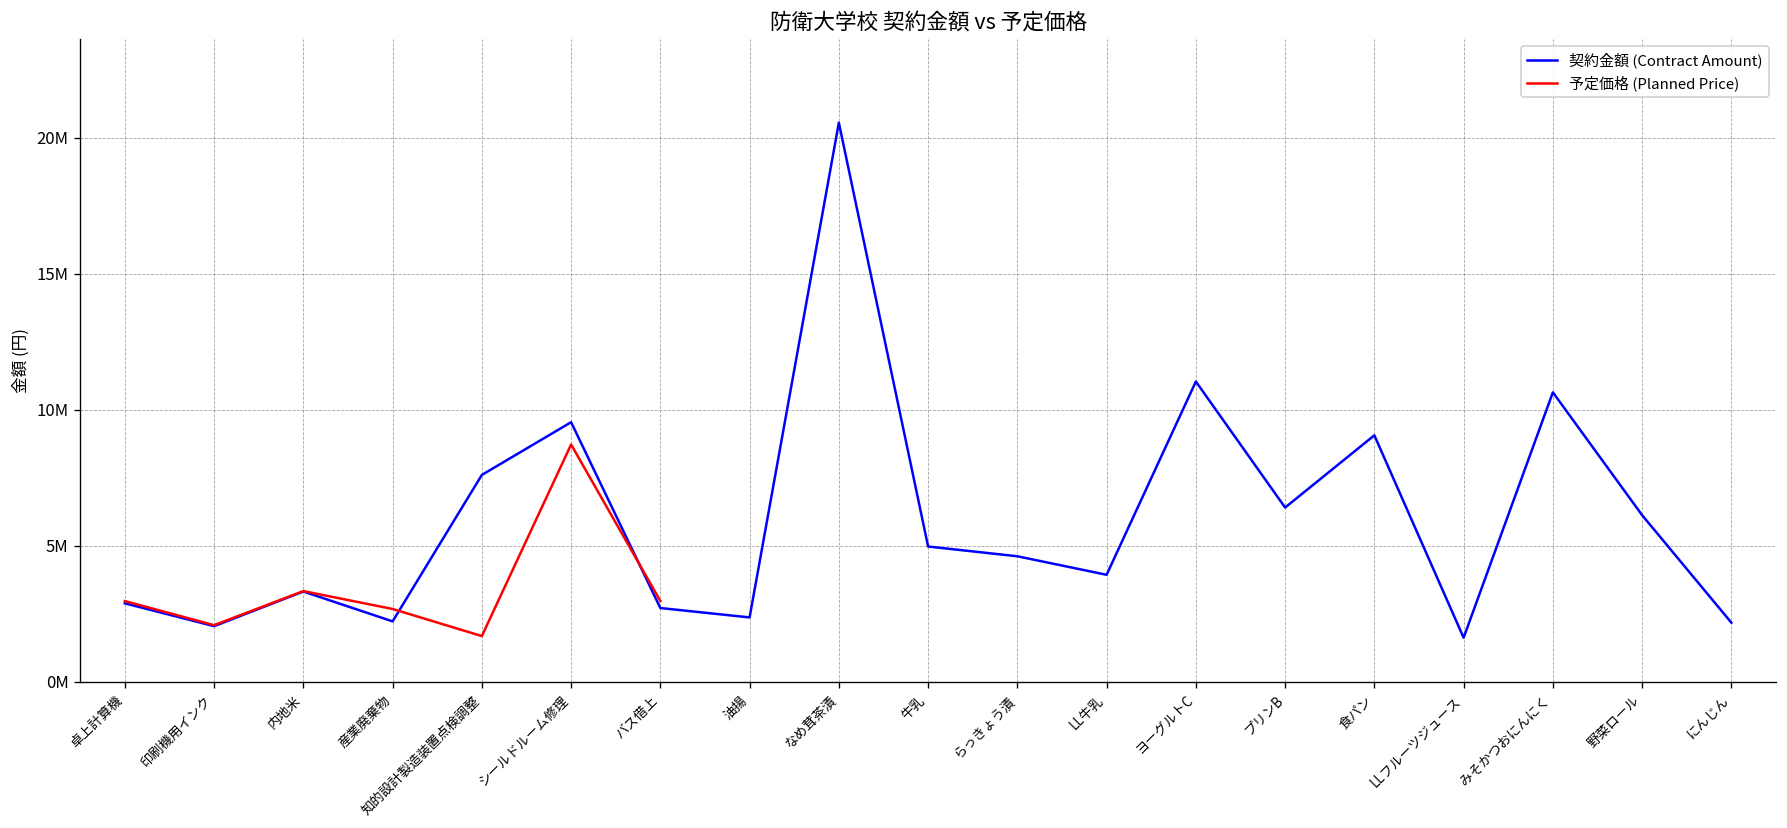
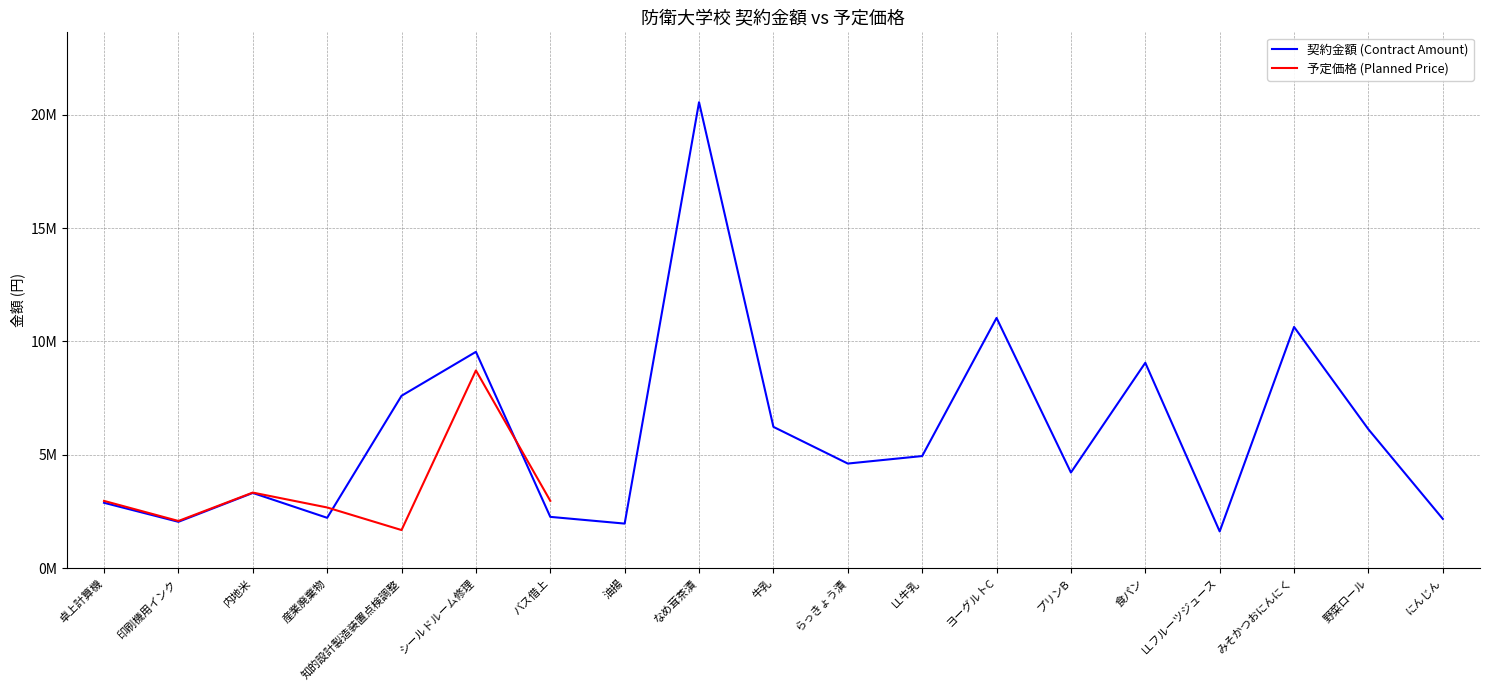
  {
    "契約金額 (Contract Amount)": {
      "産業廃棄物": 2200000,
      "知的設計製造装置点検調整": 7600000,
      "シールドルーム修理": 9500000,
-     "バス借上": 2700000,
-     "油揚": 2400000,
+     "バス借上": 2300000,
+     "油揚": 2000000,
      "なめ茸茶漬": 20600000,
-     "牛乳": 5000000,
+     "牛乳": 6200000,
      "らっきょう漬": 4600000,
-     "LL牛乳": 3900000,
+     "LL牛乳": 4900000,
      "ヨーグルトC": 11000000,
-     "プリンB": 6400000,
+     "プリンB": 4200000,
      "食パン": 9100000,
      "LLフルーツジュース": 1600000,
      "みそかつおにんにく": 10600000,
      "野菜ロール": 6100000,
      "にんじん": 2200000
    },
    "予定価格 (Planned Price)": {
      "産業廃棄物": 2700000,
      "知的設計製造装置点検調整": 1700000,
      "シールドルーム修理": 8700000,
      "バス借上": 3000000
    }
  }
